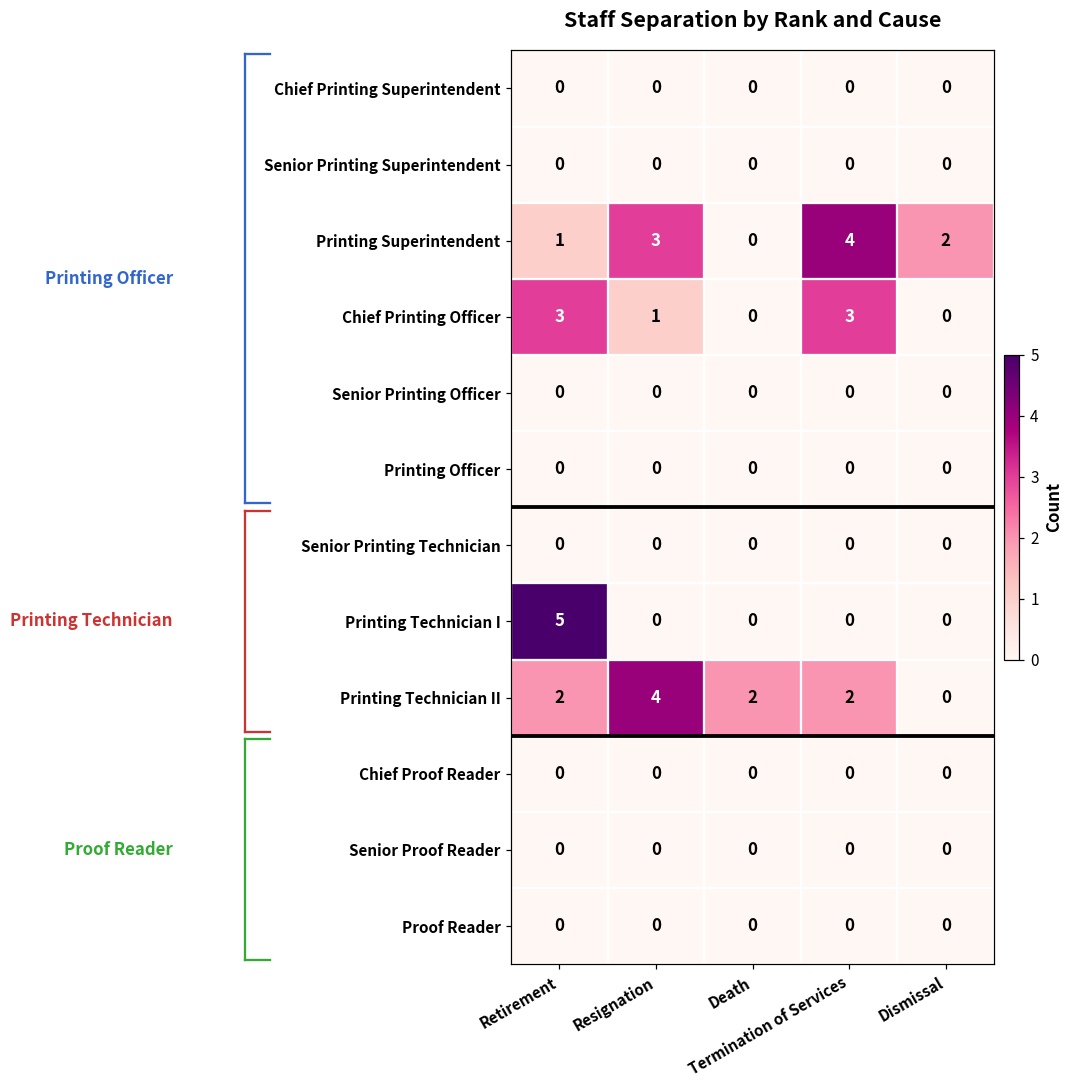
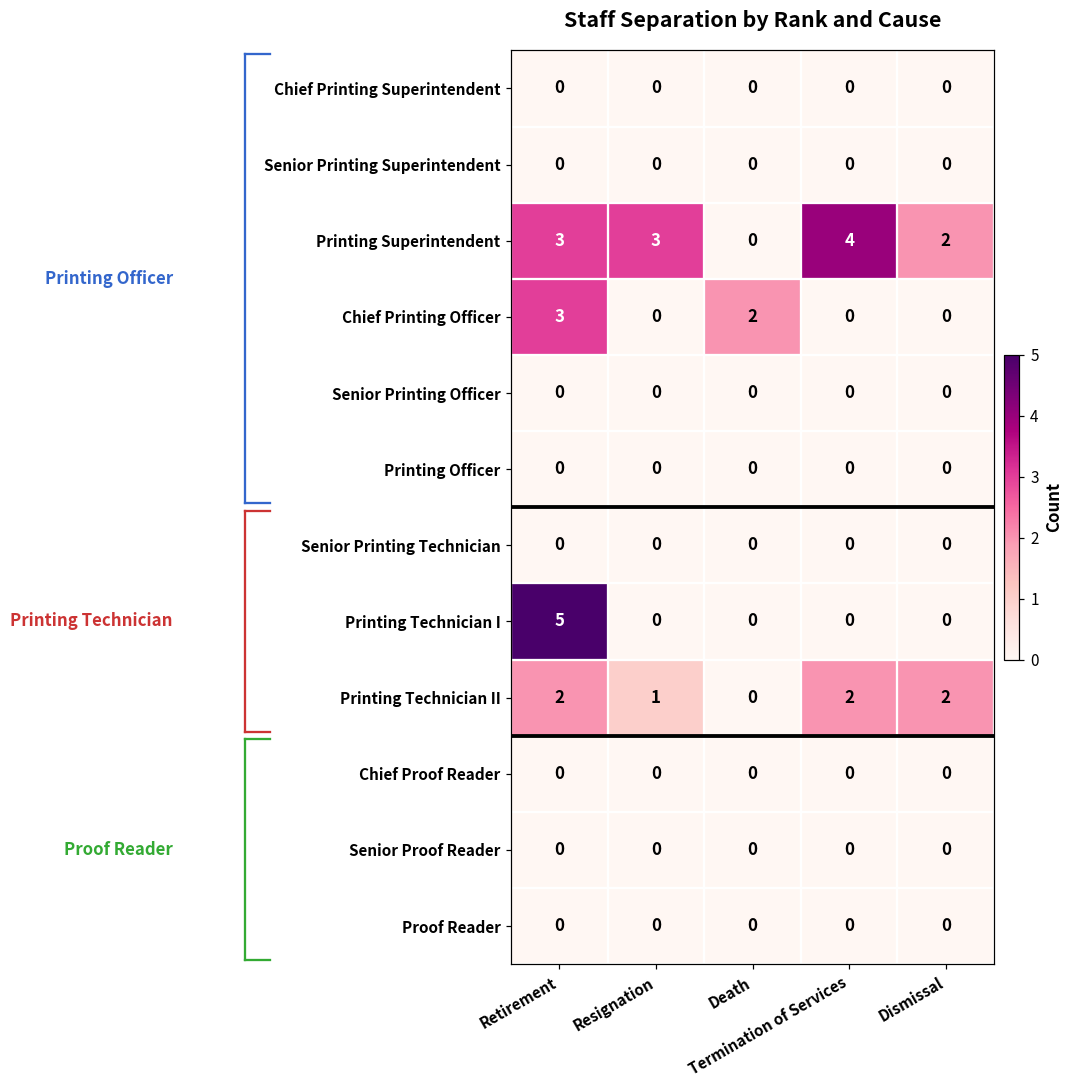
  {
    "Chief Printing Superintendent": {
      "Retirement": 0,
      "Resignation": 0,
      "Death": 0,
      "Termination of Services": 0,
      "Dismissal": 0
    },
    "Senior Printing Superintendent": {
      "Retirement": 0,
      "Resignation": 0,
      "Death": 0,
      "Termination of Services": 0,
      "Dismissal": 0
    },
    "Printing Superintendent": {
-     "Retirement": 1,
+     "Retirement": 3,
      "Resignation": 3,
      "Death": 0,
      "Termination of Services": 4,
      "Dismissal": 2
    },
    "Chief Printing Officer": {
      "Retirement": 3,
-     "Resignation": 1,
-     "Death": 0,
-     "Termination of Services": 3,
+     "Resignation": 0,
+     "Death": 2,
+     "Termination of Services": 0,
      "Dismissal": 0
    },
    "Senior Printing Officer": {
      "Retirement": 0,
      "Resignation": 0,
      "Death": 0,
      "Termination of Services": 0,
      "Dismissal": 0
    },
    "Printing Officer": {
      "Retirement": 0,
      "Resignation": 0,
      "Death": 0,
      "Termination of Services": 0,
      "Dismissal": 0
    },
    "Senior Printing Technician": {
      "Retirement": 0,
      "Resignation": 0,
      "Death": 0,
      "Termination of Services": 0,
      "Dismissal": 0
    },
    "Printing Technician I": {
      "Retirement": 5,
      "Resignation": 0,
      "Death": 0,
      "Termination of Services": 0,
      "Dismissal": 0
    },
    "Printing Technician II": {
      "Retirement": 2,
-     "Resignation": 4,
-     "Death": 2,
+     "Resignation": 1,
+     "Death": 0,
      "Termination of Services": 2,
-     "Dismissal": 0
+     "Dismissal": 2
    },
    "Chief Proof Reader": {
      "Retirement": 0,
      "Resignation": 0,
      "Death": 0,
      "Termination of Services": 0,
      "Dismissal": 0
    },
    "Senior Proof Reader": {
      "Retirement": 0,
      "Resignation": 0,
      "Death": 0,
      "Termination of Services": 0,
      "Dismissal": 0
    },
    "Proof Reader": {
      "Retirement": 0,
      "Resignation": 0,
      "Death": 0,
      "Termination of Services": 0,
      "Dismissal": 0
    }
  }
